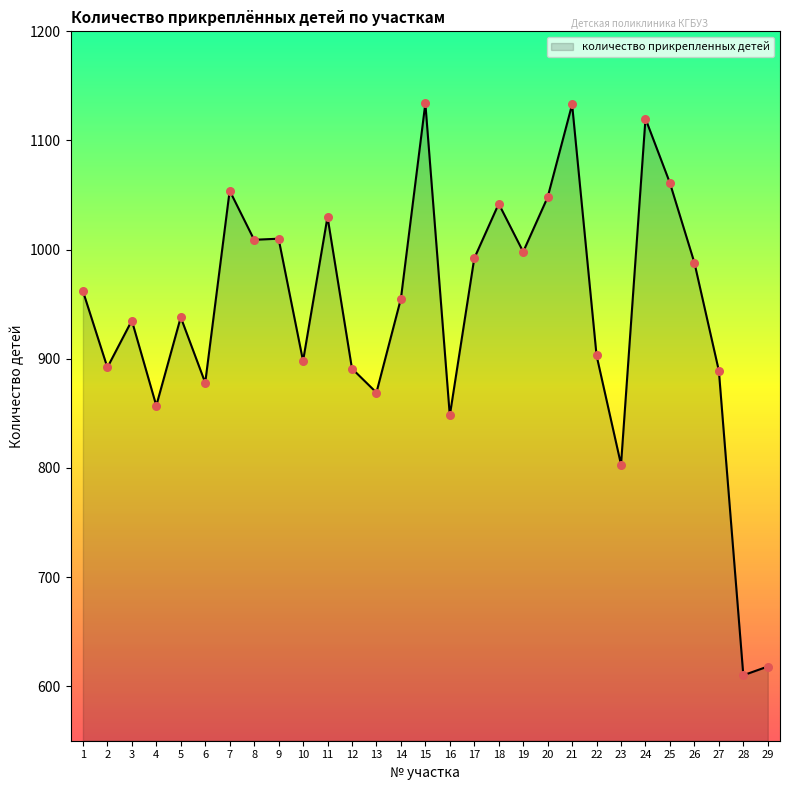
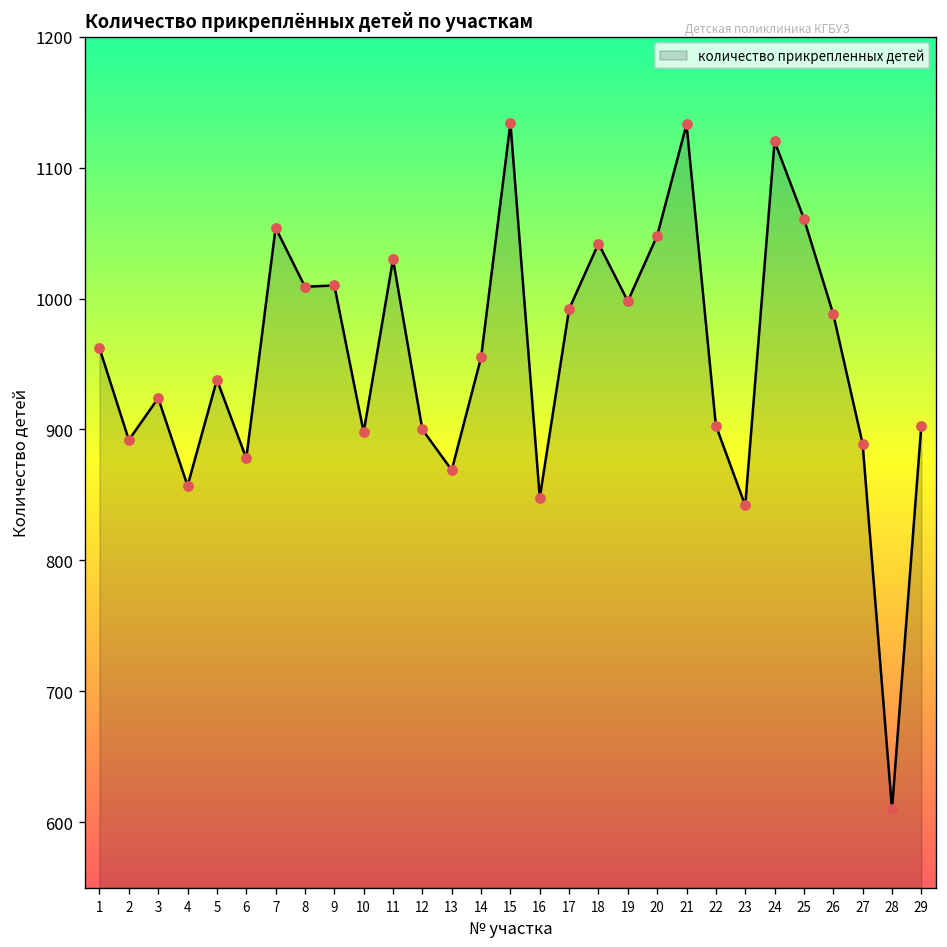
  {
    "1": 962,
    "2": 892,
-   "3": 935,
+   "3": 924,
    "4": 857,
    "5": 938,
    "6": 878,
    "7": 1054,
    "8": 1009,
    "9": 1010,
    "10": 898,
    "11": 1030,
-   "12": 891,
+   "12": 900,
    "13": 869,
    "14": 955,
    "15": 1134,
    "16": 848,
    "17": 992,
    "18": 1042,
    "19": 998,
    "20": 1048,
    "21": 1133,
    "22": 903,
-   "23": 803,
+   "23": 842,
    "24": 1120,
    "25": 1061,
    "26": 988,
    "27": 889,
    "28": 610,
-   "29": 618
+   "29": 903
  }
